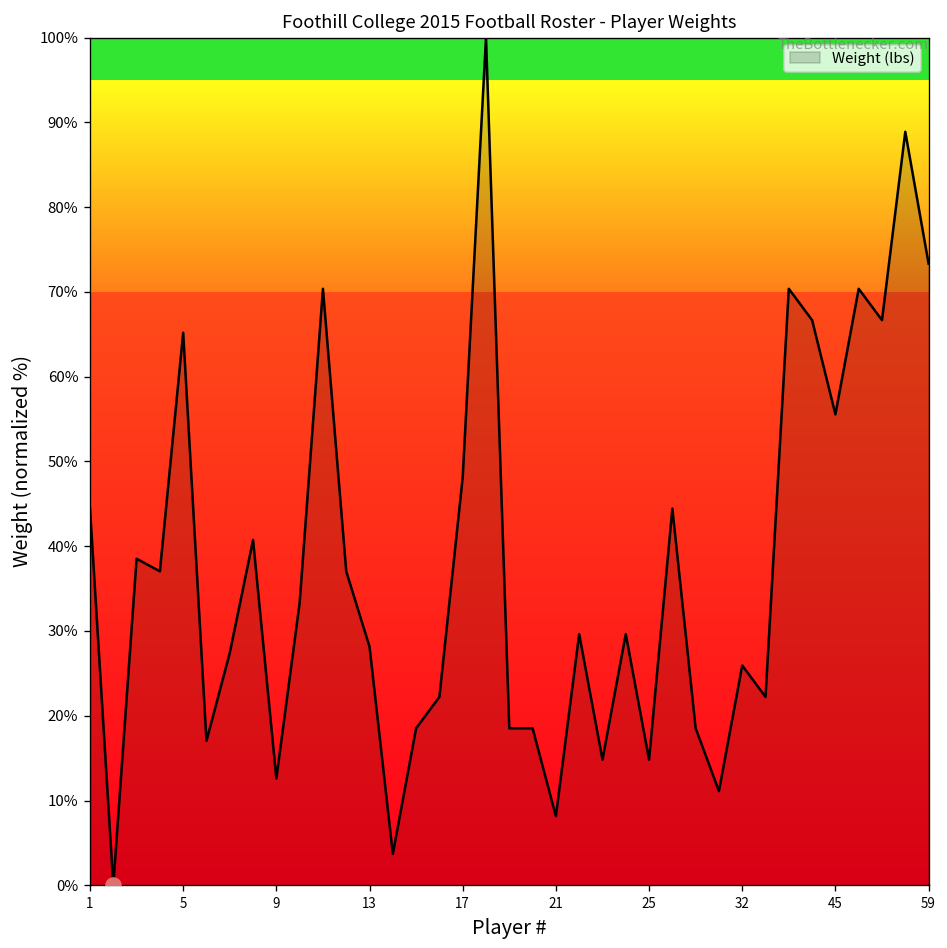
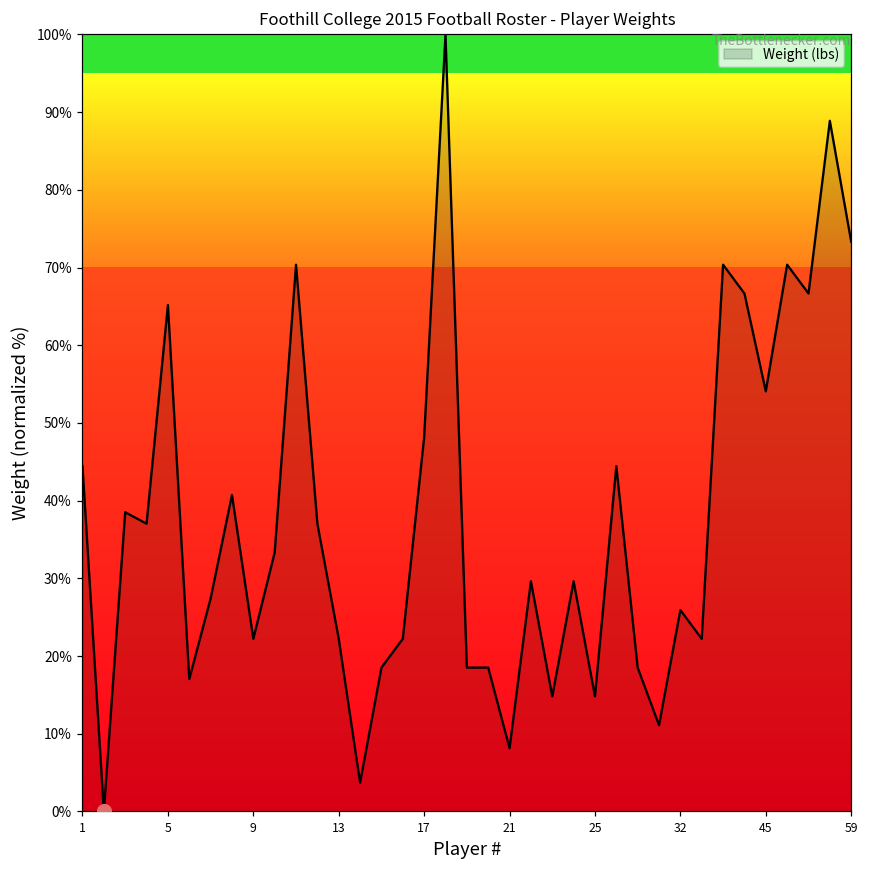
  {
    "Weight (lbs)": {
      "1": "44%",
      "5": "65%",
-     "9": "13%",
-     "13": "28%",
+     "9": "22%",
+     "13": "22%",
      "17": "48%",
      "21": "8%",
      "25": "15%",
      "32": "26%",
-     "45": "56%",
+     "45": "54%",
      "59": "73%"
    }
  }
